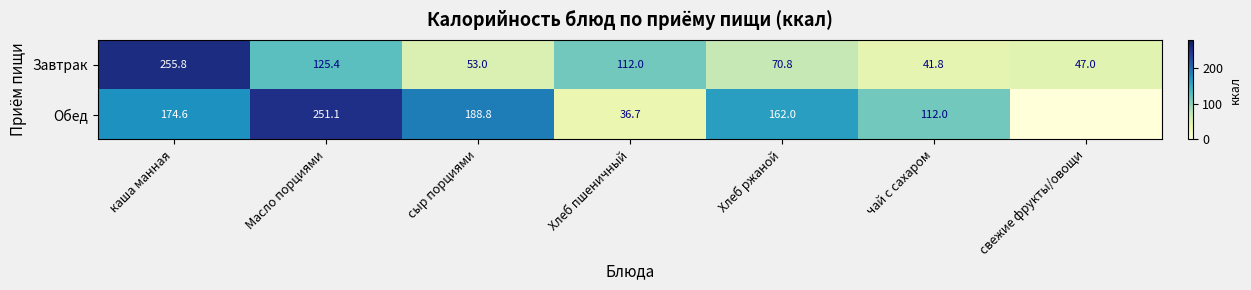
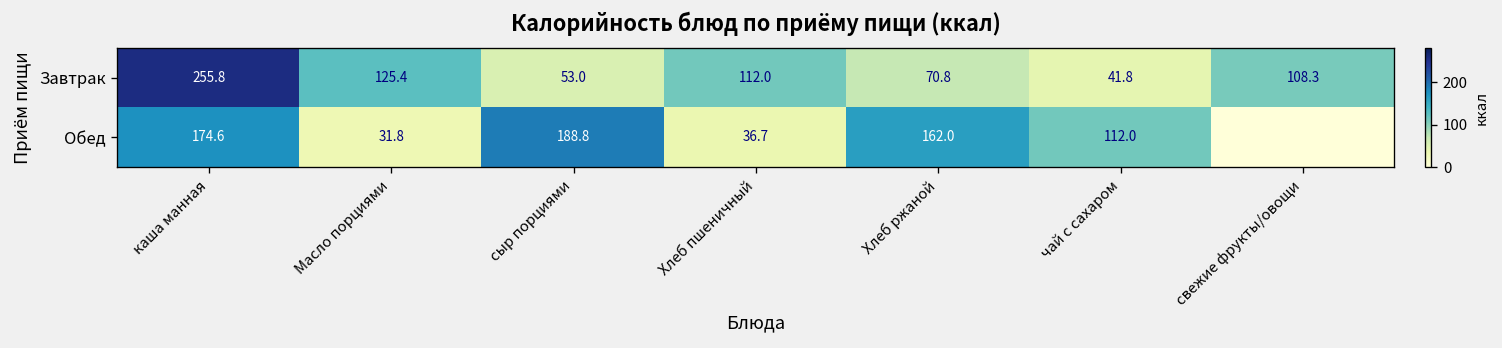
  {
    "Завтрак": {
      "каша манная": 255.8,
      "Масло порциями": 125.4,
      "сыр порциями": 53.0,
      "Хлеб пшеничный": 112.0,
      "Хлеб ржаной": 70.8,
      "чай с сахаром": 41.8,
-     "свежие фрукты/овощи": 47.0
+     "свежие фрукты/овощи": 108.3
    },
    "Обед": {
      "каша манная": 174.6,
-     "Масло порциями": 251.1,
+     "Масло порциями": 31.8,
      "сыр порциями": 188.8,
      "Хлеб пшеничный": 36.7,
      "Хлеб ржаной": 162.0,
      "чай с сахаром": 112.0
    }
  }
